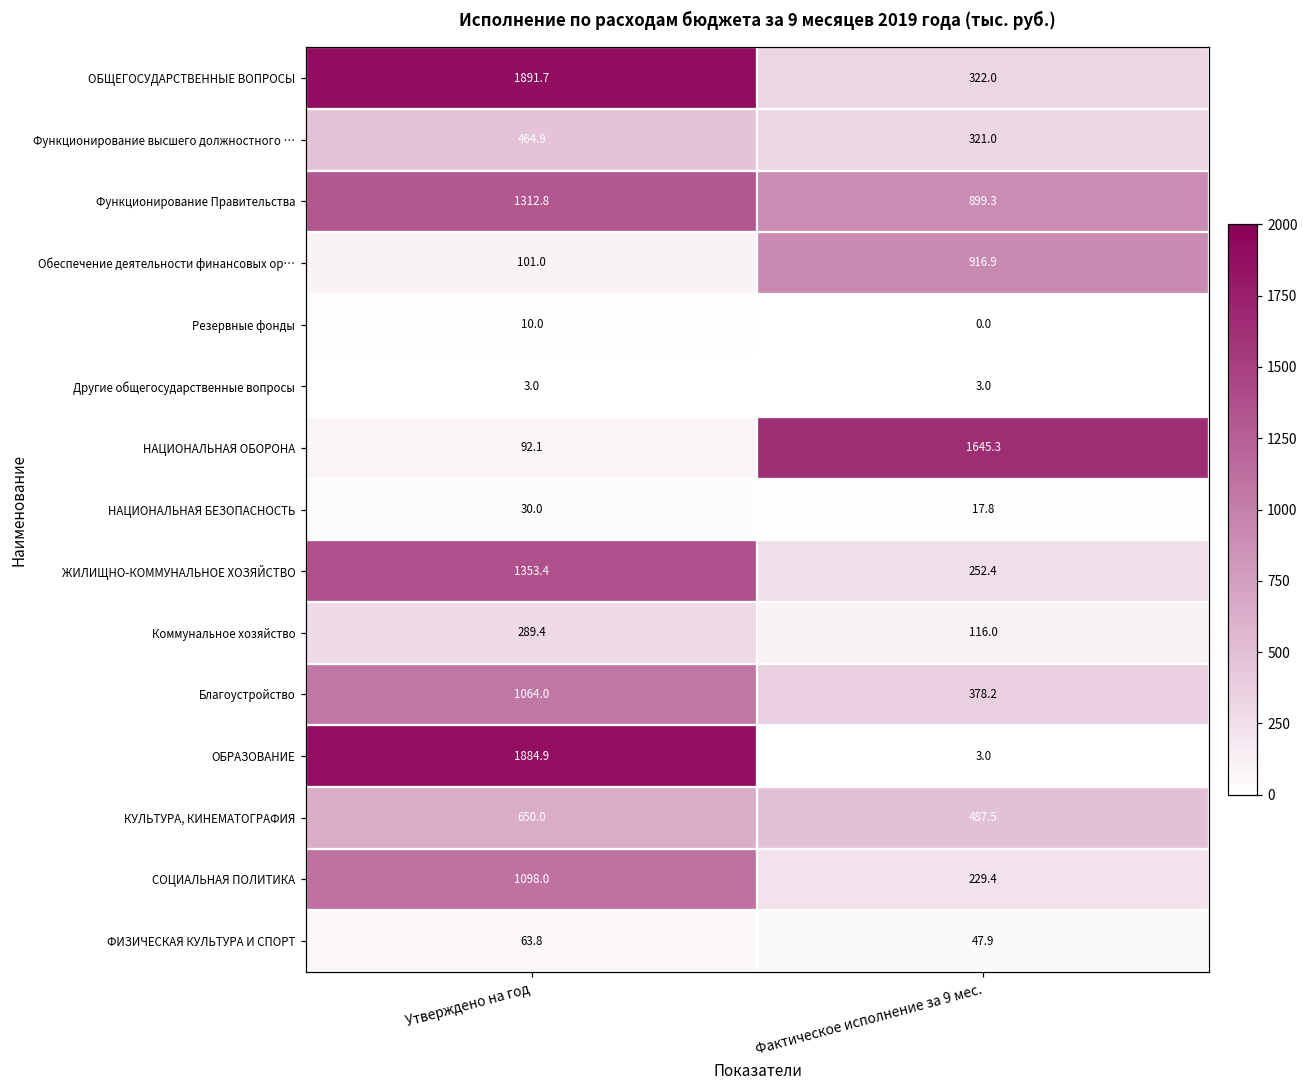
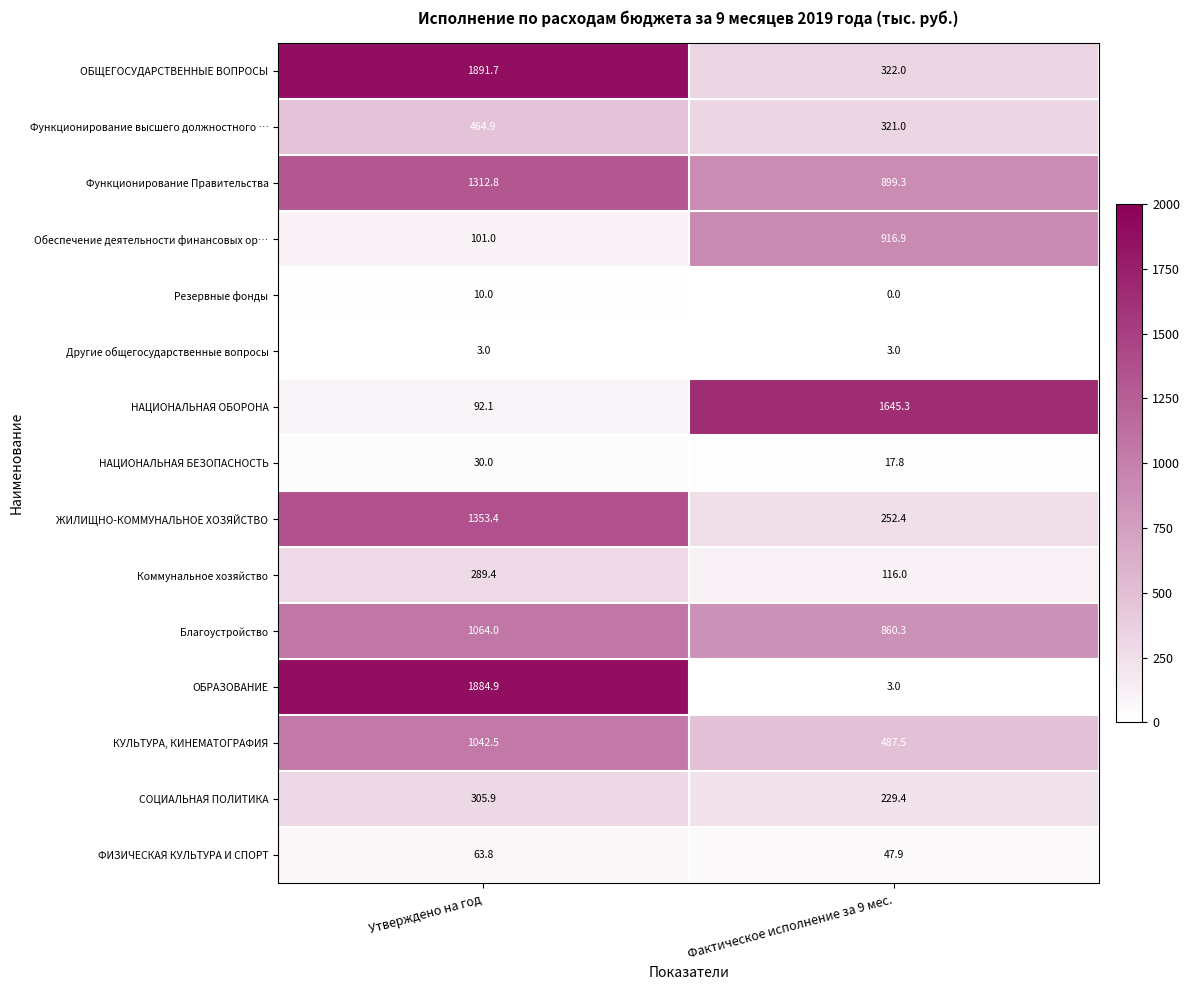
  {
    "ОБЩЕГОСУДАРСТВЕННЫЕ ВОПРОСЫ": {
      "Утверждено на год": 1891.7,
      "Фактическое исполнение за 9 мес.": 322.0
    },
    "Функционирование высшего должностного …": {
      "Утверждено на год": 464.9,
      "Фактическое исполнение за 9 мес.": 321.0
    },
    "Функционирование Правительства": {
      "Утверждено на год": 1312.8,
      "Фактическое исполнение за 9 мес.": 899.3
    },
    "Обеспечение деятельности финансовых ор…": {
      "Утверждено на год": 101.0,
      "Фактическое исполнение за 9 мес.": 916.9
    },
    "Резервные фонды": {
      "Утверждено на год": 10.0,
      "Фактическое исполнение за 9 мес.": 0.0
    },
    "Другие общегосударственные вопросы": {
      "Утверждено на год": 3.0,
      "Фактическое исполнение за 9 мес.": 3.0
    },
    "НАЦИОНАЛЬНАЯ ОБОРОНА": {
      "Утверждено на год": 92.1,
      "Фактическое исполнение за 9 мес.": 1645.3
    },
    "НАЦИОНАЛЬНАЯ БЕЗОПАСНОСТЬ": {
      "Утверждено на год": 30.0,
      "Фактическое исполнение за 9 мес.": 17.8
    },
    "ЖИЛИЩНО-КОММУНАЛЬНОЕ ХОЗЯЙСТВО": {
      "Утверждено на год": 1353.4,
      "Фактическое исполнение за 9 мес.": 252.4
    },
    "Коммунальное хозяйство": {
      "Утверждено на год": 289.4,
      "Фактическое исполнение за 9 мес.": 116.0
    },
    "Благоустройство": {
      "Утверждено на год": 1064.0,
-     "Фактическое исполнение за 9 мес.": 378.2
+     "Фактическое исполнение за 9 мес.": 860.3
    },
    "ОБРАЗОВАНИЕ": {
      "Утверждено на год": 1884.9,
      "Фактическое исполнение за 9 мес.": 3.0
    },
    "КУЛЬТУРА, КИНЕМАТОГРАФИЯ": {
-     "Утверждено на год": 650.0,
+     "Утверждено на год": 1042.5,
      "Фактическое исполнение за 9 мес.": 487.5
    },
    "СОЦИАЛЬНАЯ ПОЛИТИКА": {
-     "Утверждено на год": 1098.0,
+     "Утверждено на год": 305.9,
      "Фактическое исполнение за 9 мес.": 229.4
    },
    "ФИЗИЧЕСКАЯ КУЛЬТУРА И СПОРТ": {
      "Утверждено на год": 63.8,
      "Фактическое исполнение за 9 мес.": 47.9
    }
  }
